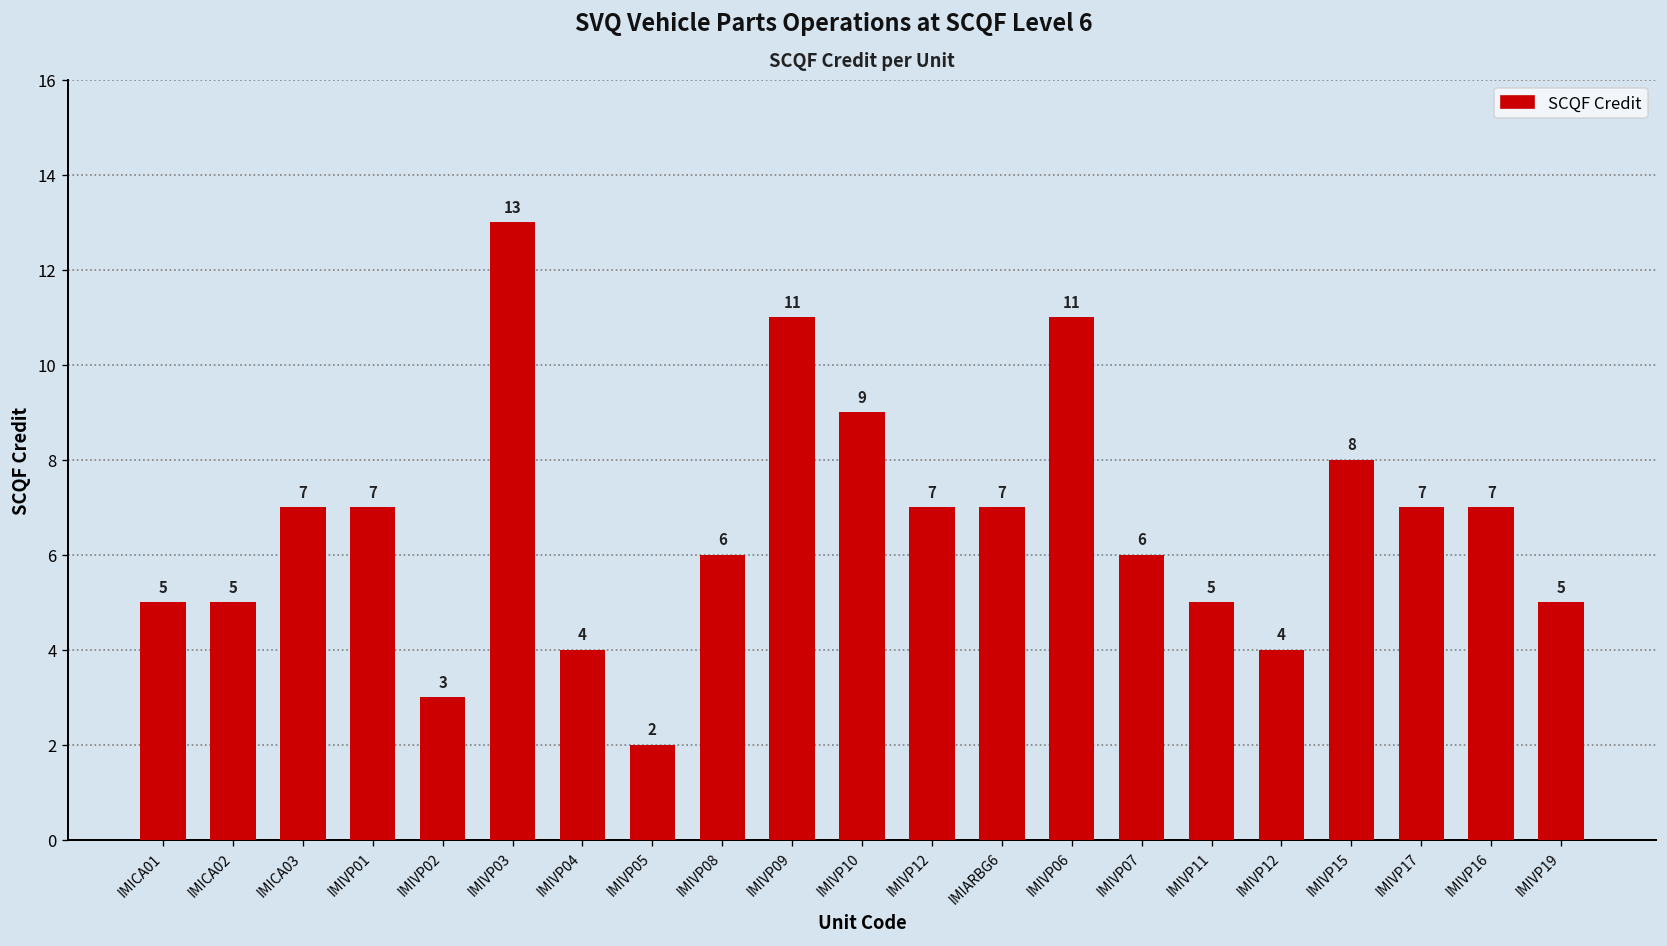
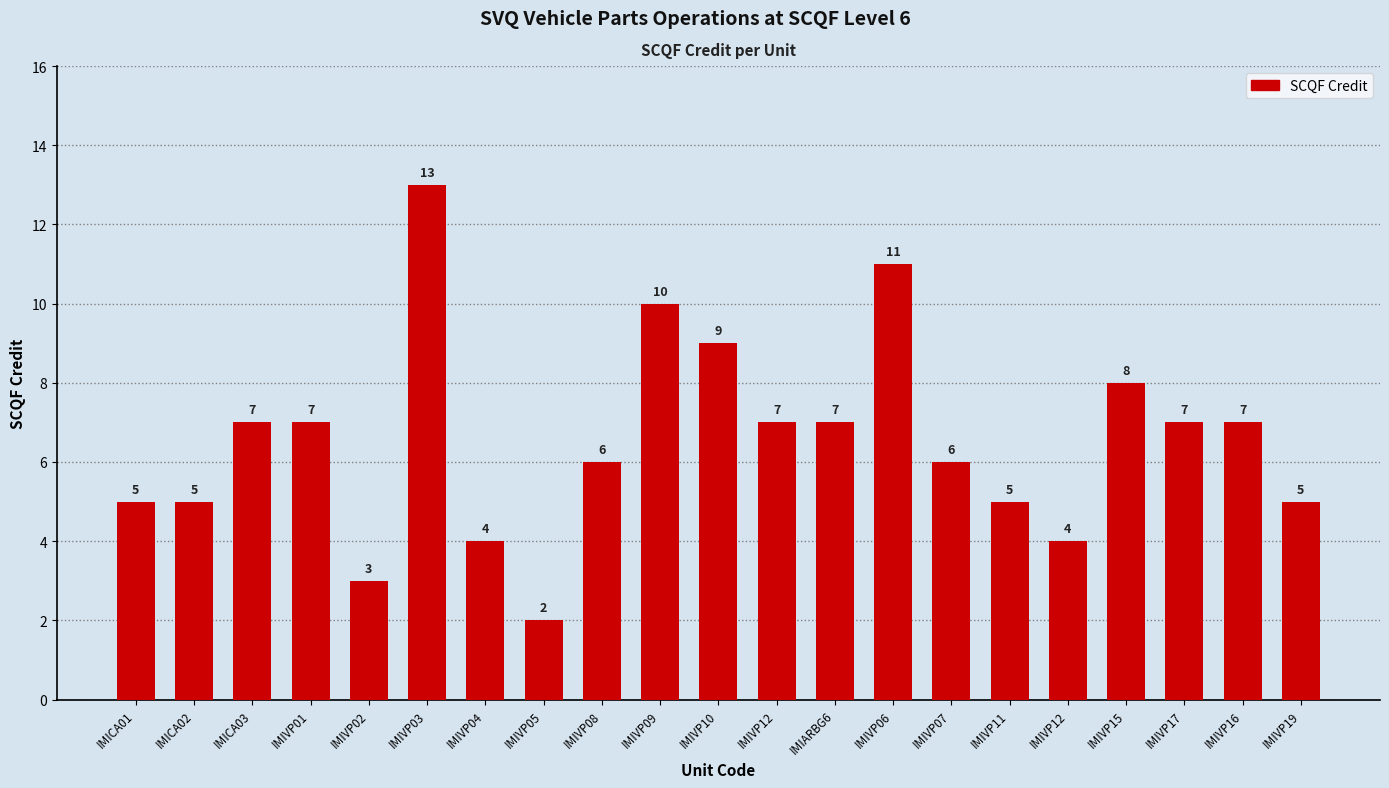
  {
    "IMICA01": 5,
    "IMICA02": 5,
    "IMICA03": 7,
    "IMIVP01": 7,
    "IMIVP02": 3,
    "IMIVP03": 13,
    "IMIVP04": 4,
    "IMIVP05": 2,
    "IMIVP08": 6,
-   "IMIVP09": 11,
+   "IMIVP09": 10,
    "IMIVP10": 9,
    "IMIARBG6": 7,
    "IMIVP06": 11,
    "IMIVP07": 6,
    "IMIVP11": 5,
    "IMIVP15": 8,
    "IMIVP17": 7,
    "IMIVP16": 7,
    "IMIVP19": 5
  }
